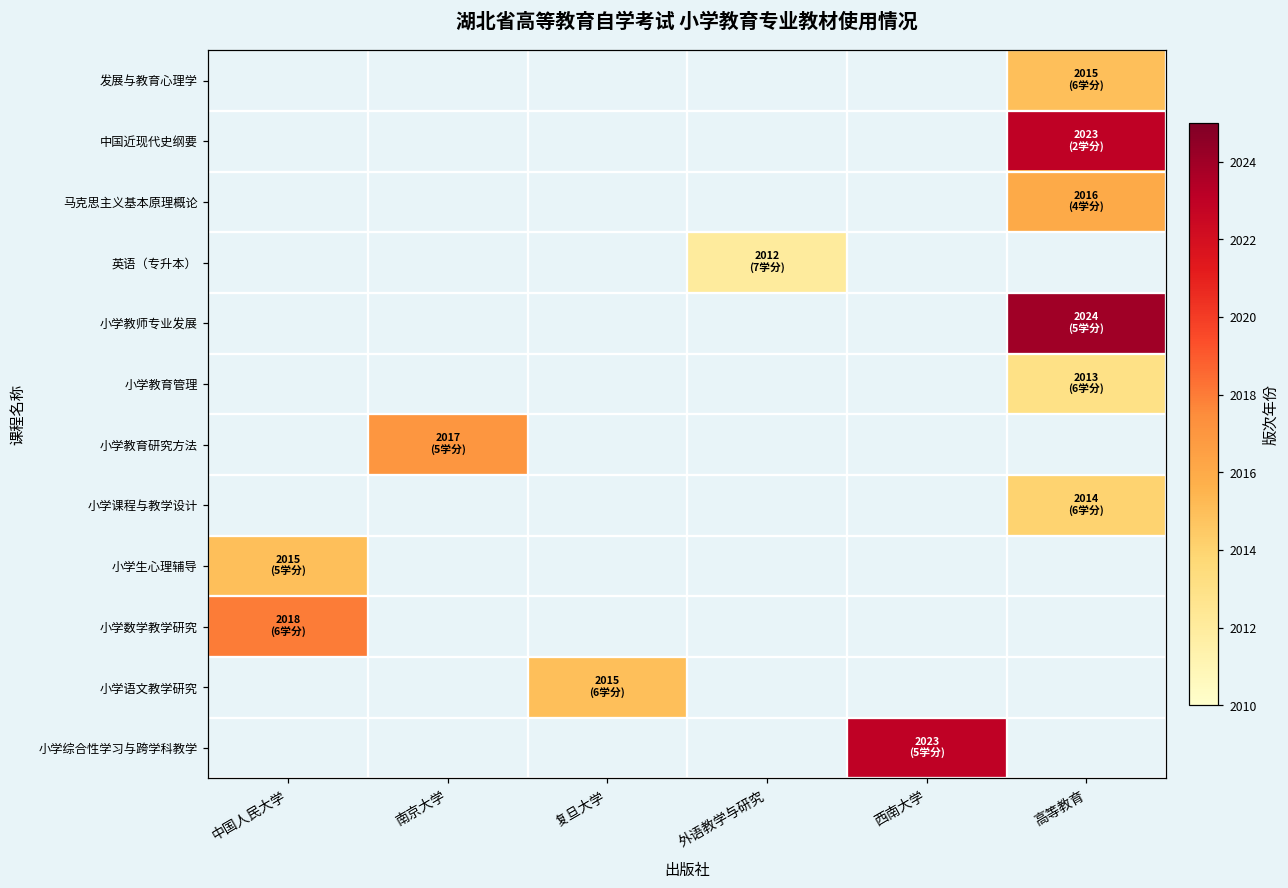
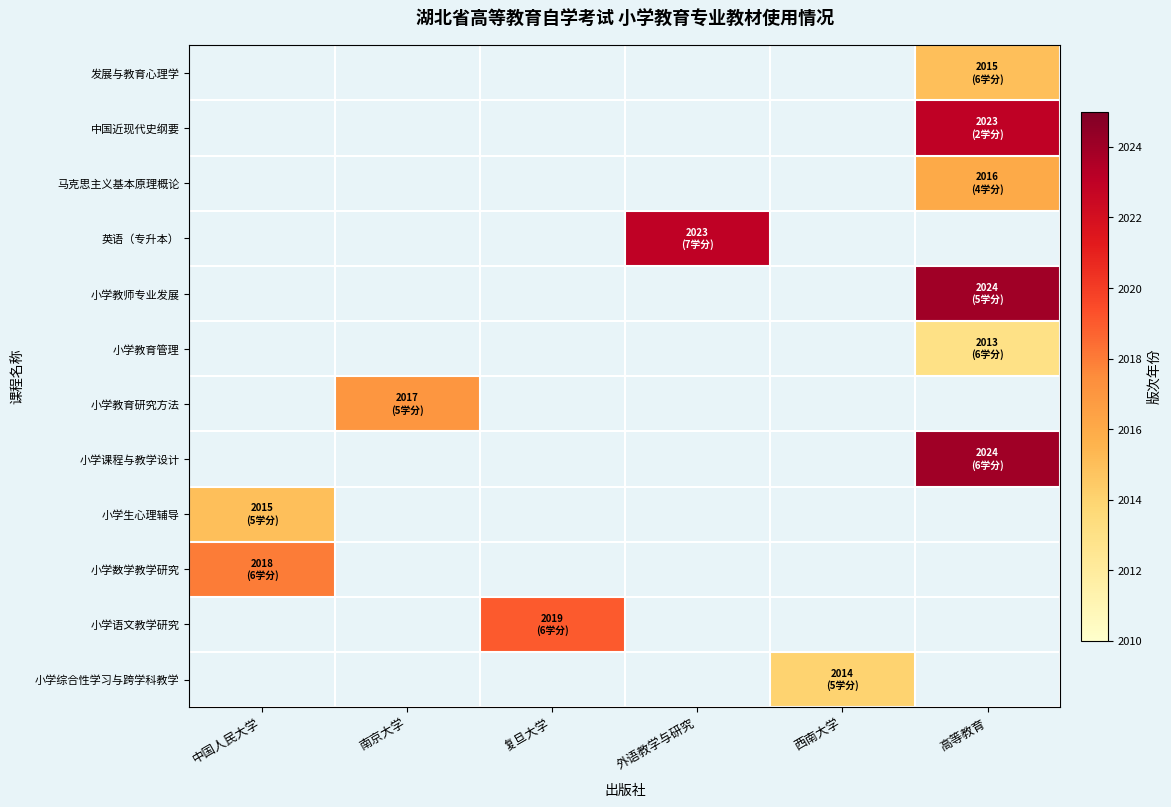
  {
    "英语（专升本）": {
-     "外语教学与研究": 2012
+     "外语教学与研究": 2023
    },
    "小学课程与教学设计": {
-     "高等教育": 2014
+     "高等教育": 2024
    },
    "小学语文教学研究": {
-     "复旦大学": 2015
+     "复旦大学": 2019
    },
    "小学综合性学习与跨学科教学": {
-     "西南大学": 2023
+     "西南大学": 2014
    }
  }
